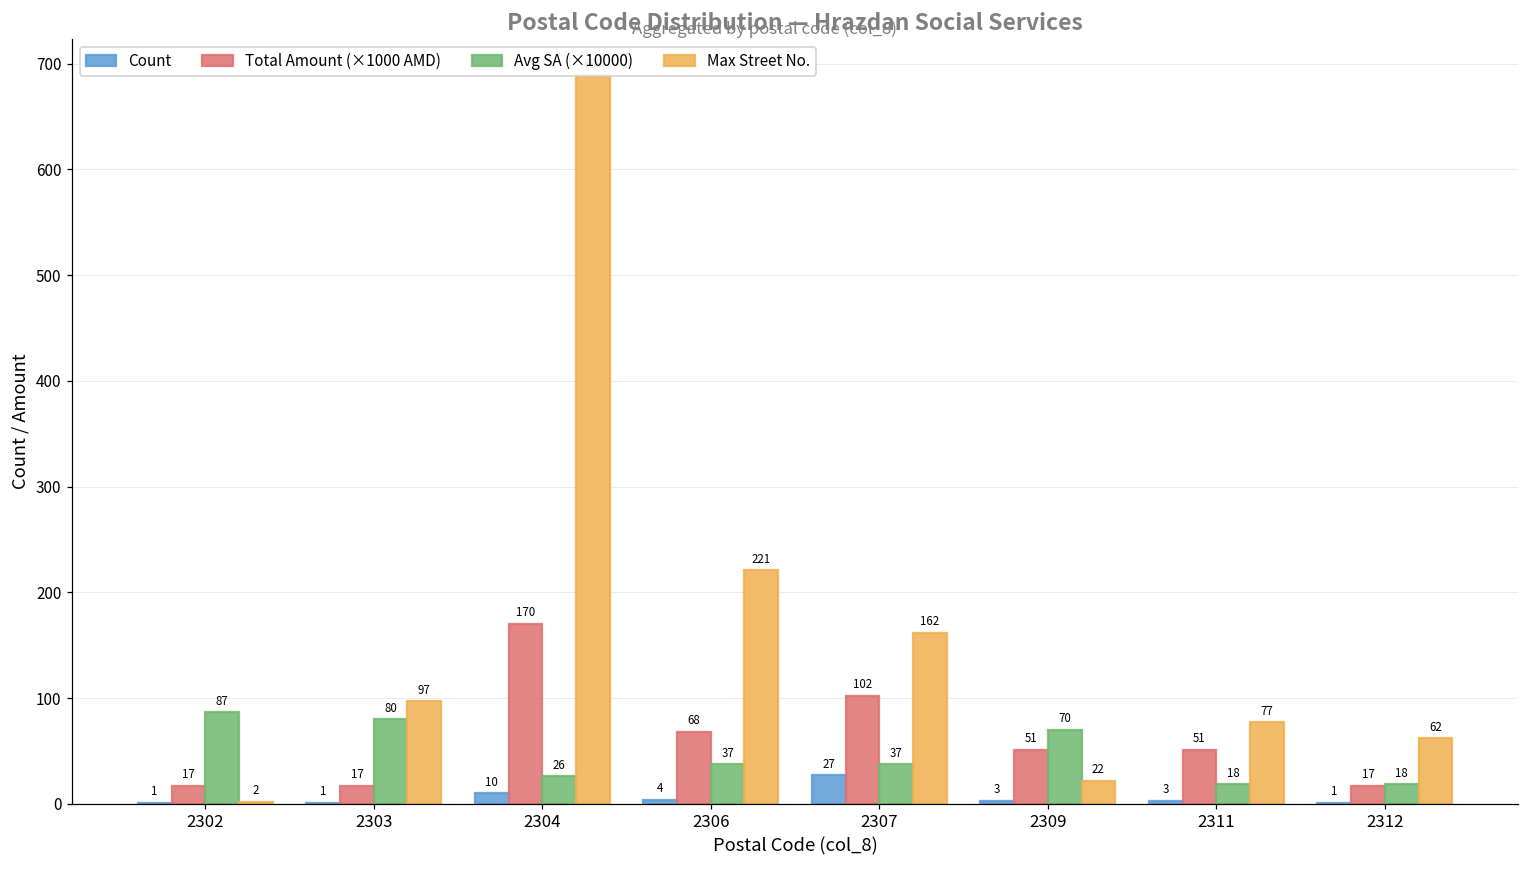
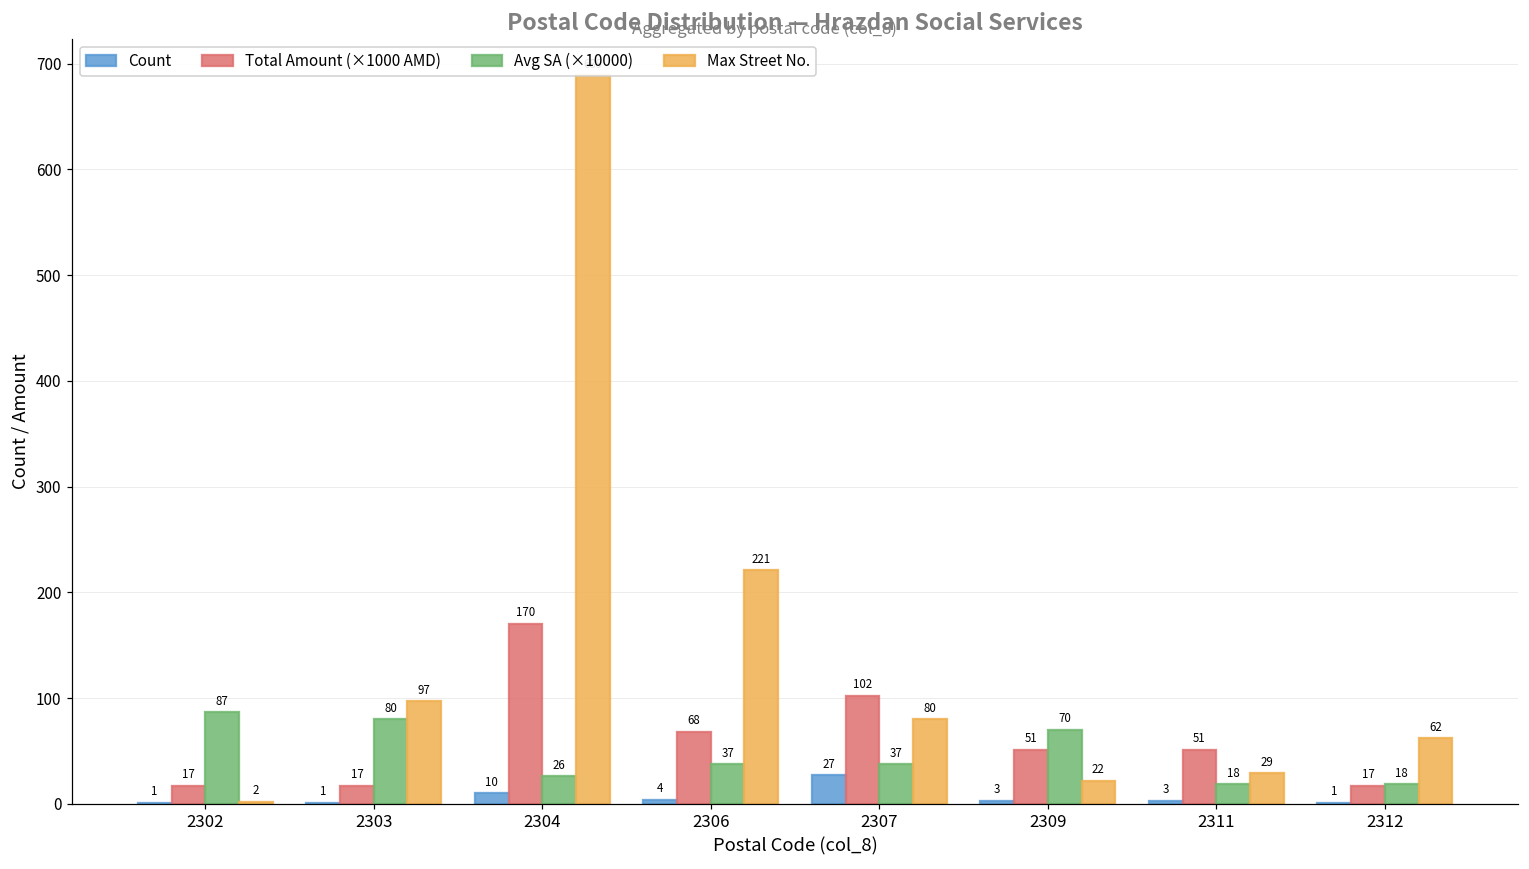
  {
    "Count": {
      "2302": 1,
      "2303": 1,
      "2304": 10,
      "2306": 4,
      "2307": 27,
      "2309": 3,
      "2311": 3,
      "2312": 1
    },
    "Total Amount (×1000 AMD)": {
      "2302": 17,
      "2303": 17,
      "2304": 170,
      "2306": 68,
      "2307": 102,
      "2309": 51,
      "2311": 51,
      "2312": 17
    },
    "Avg SA (×10000)": {
      "2302": 87,
      "2303": 80,
      "2304": 26,
      "2306": 37,
      "2307": 37,
      "2309": 70,
      "2311": 18,
      "2312": 18
    },
    "Max Street No.": {
      "2302": 2,
      "2303": 97,
      "2306": 221,
-     "2307": 162,
+     "2307": 80,
      "2309": 22,
-     "2311": 77,
+     "2311": 29,
      "2312": 62
    }
  }
